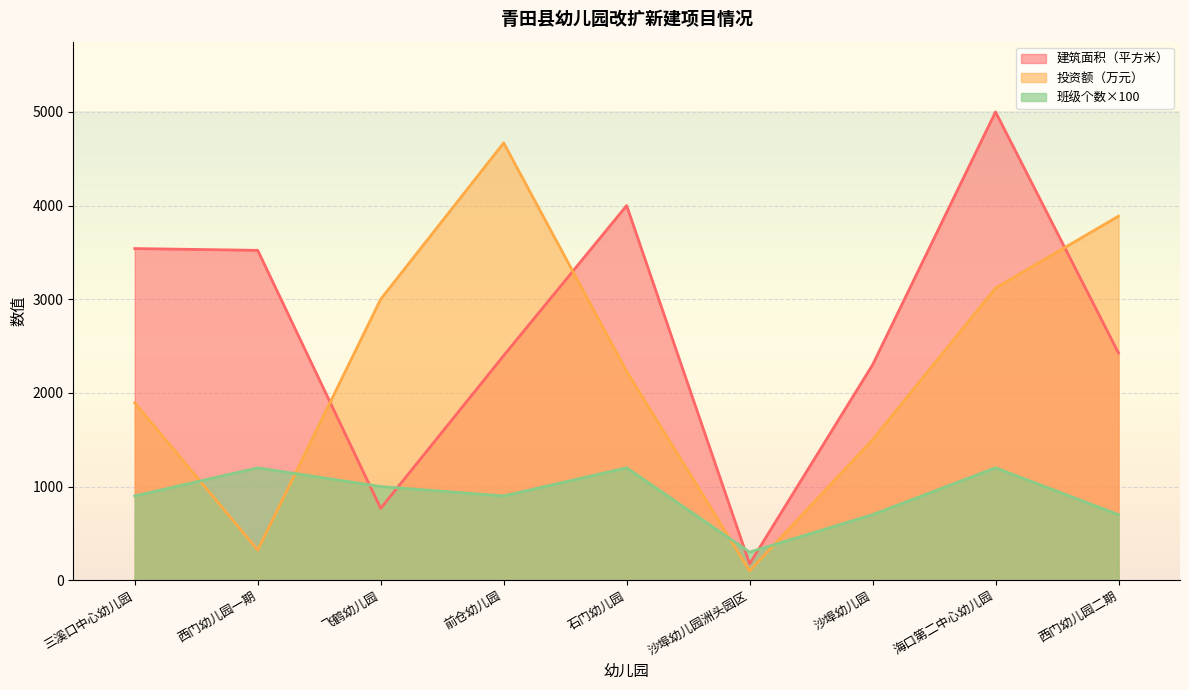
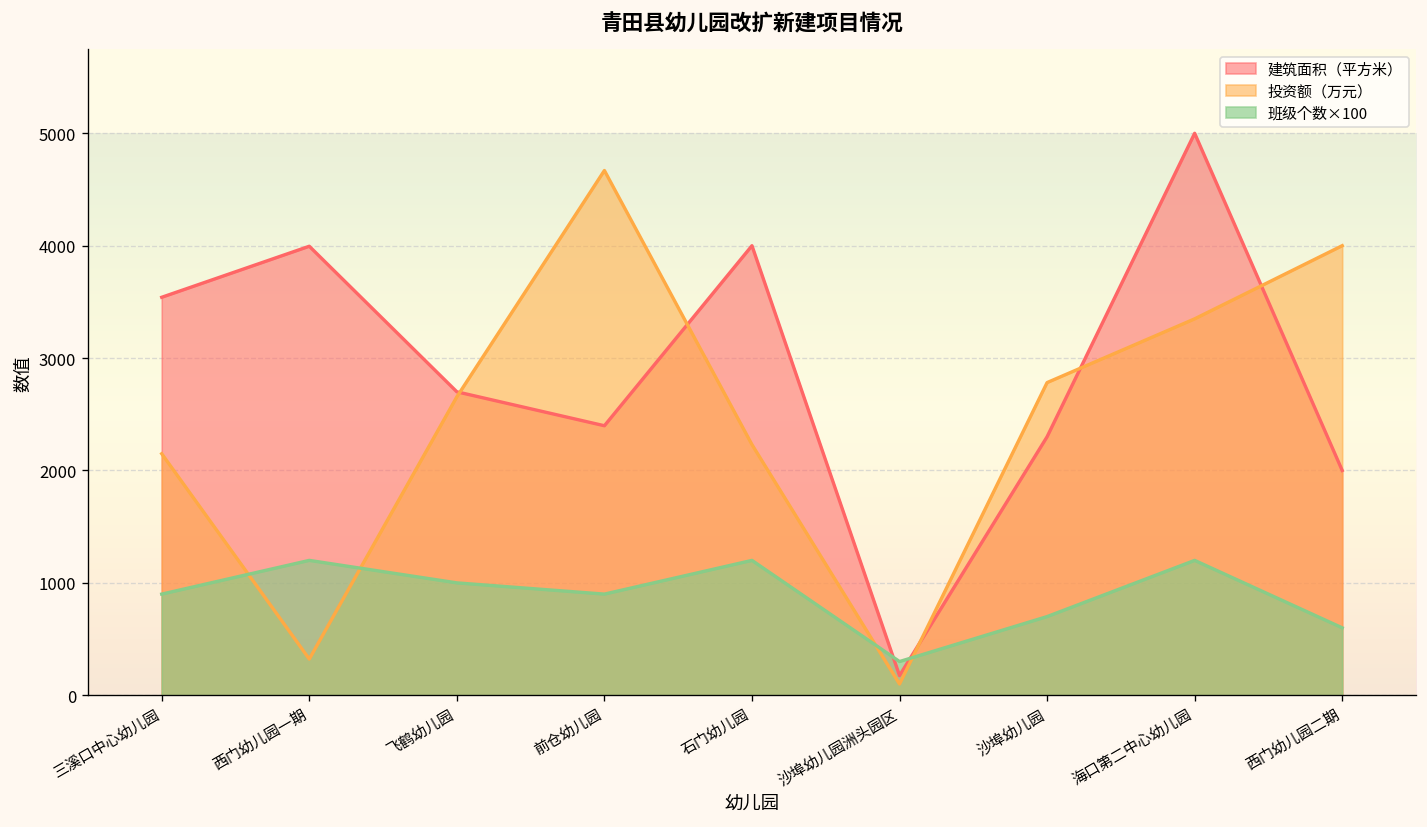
  {
    "建筑面积（平方米）": {
      "三溪口中心幼儿园": 3500,
-     "西门幼儿园一期": 3500,
-     "飞鹤幼儿园": 800,
+     "西门幼儿园一期": 4000,
+     "飞鹤幼儿园": 2700,
      "前仓幼儿园": 2400,
      "石门幼儿园": 4000,
      "沙埠幼儿园洲头园区": 200,
      "沙埠幼儿园": 2300,
      "海口第二中心幼儿园": 5000,
-     "西门幼儿园二期": 2400
+     "西门幼儿园二期": 2000
    },
    "投资额（万元）": {
-     "三溪口中心幼儿园": 1900,
+     "三溪口中心幼儿园": 2100,
      "西门幼儿园一期": 300,
-     "飞鹤幼儿园": 3000,
+     "飞鹤幼儿园": 2700,
      "前仓幼儿园": 4700,
      "石门幼儿园": 2200,
      "沙埠幼儿园洲头园区": 100,
-     "沙埠幼儿园": 1500,
-     "海口第二中心幼儿园": 3100,
-     "西门幼儿园二期": 3900
+     "沙埠幼儿园": 2800,
+     "海口第二中心幼儿园": 3300,
+     "西门幼儿园二期": 4000
    },
    "班级个数×100": {
      "三溪口中心幼儿园": 900,
      "西门幼儿园一期": 1200,
      "飞鹤幼儿园": 1000,
      "前仓幼儿园": 900,
      "石门幼儿园": 1200,
      "沙埠幼儿园洲头园区": 300,
      "沙埠幼儿园": 700,
      "海口第二中心幼儿园": 1200,
-     "西门幼儿园二期": 700
+     "西门幼儿园二期": 600
    }
  }
